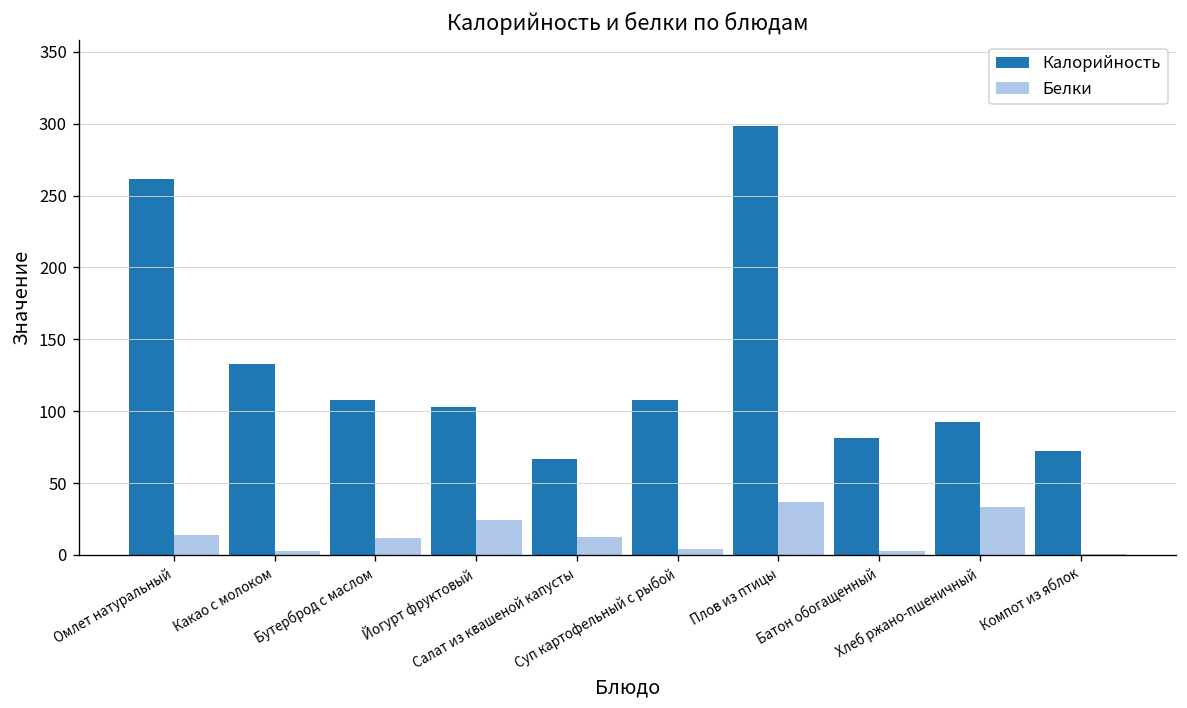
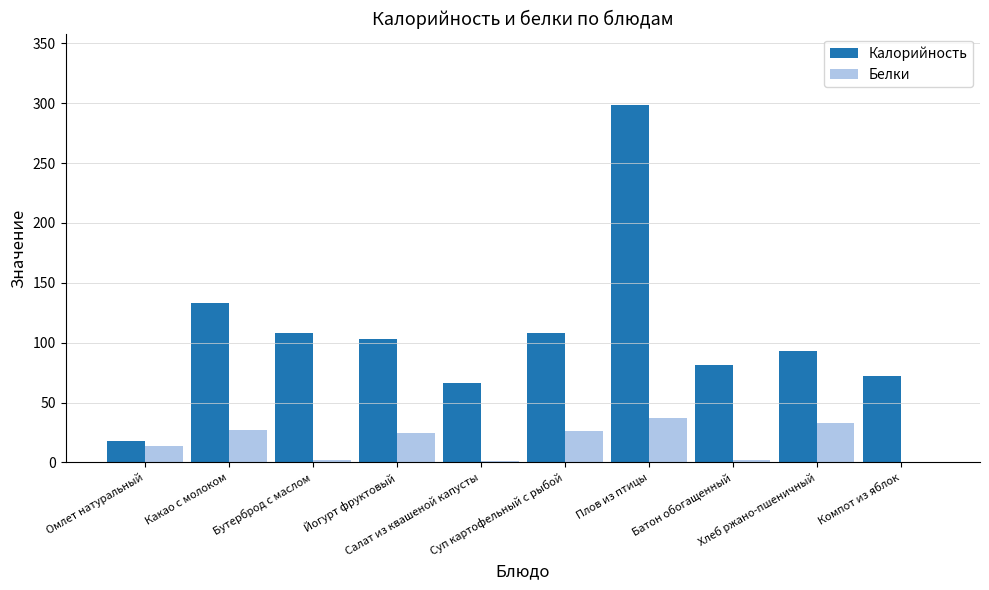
  {
    "Калорийность": {
-     "Омлет натуральный": 262,
+     "Омлет натуральный": 18,
      "Какао с молоком": 133,
      "Бутерброд с маслом": 108,
      "Йогурт фруктовый": 103,
      "Салат из квашеной капусты": 67,
      "Суп картофельный с рыбой": 108,
      "Плов из птицы": 298,
      "Батон обогащенный": 82,
      "Хлеб ржано-пшеничный": 93,
      "Компот из яблок": 72
    },
    "Белки": {
      "Омлет натуральный": 13,
-     "Какао с молоком": 3,
-     "Бутерброд с маслом": 12,
+     "Какао с молоком": 27,
+     "Бутерброд с маслом": 2,
      "Йогурт фруктовый": 24,
-     "Салат из квашеной капусты": 13,
-     "Суп картофельный с рыбой": 4,
+     "Салат из квашеной капусты": 1,
+     "Суп картофельный с рыбой": 26,
      "Плов из птицы": 37,
      "Батон обогащенный": 2,
      "Хлеб ржано-пшеничный": 33
    }
  }
